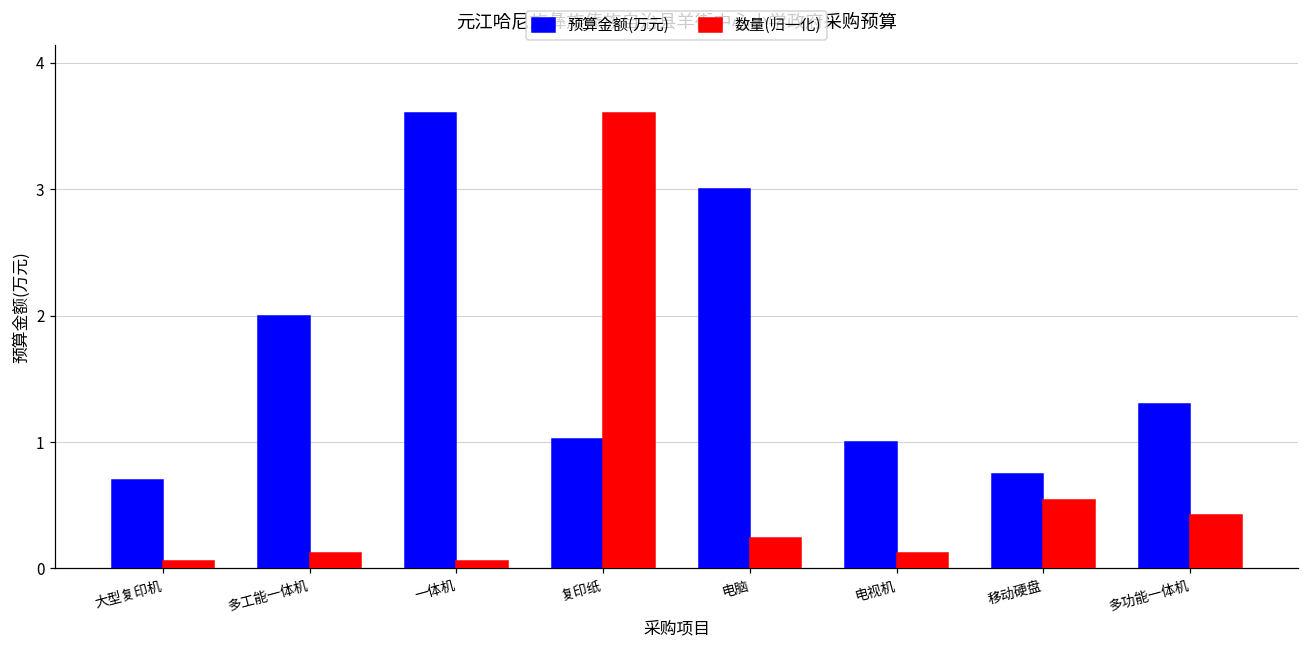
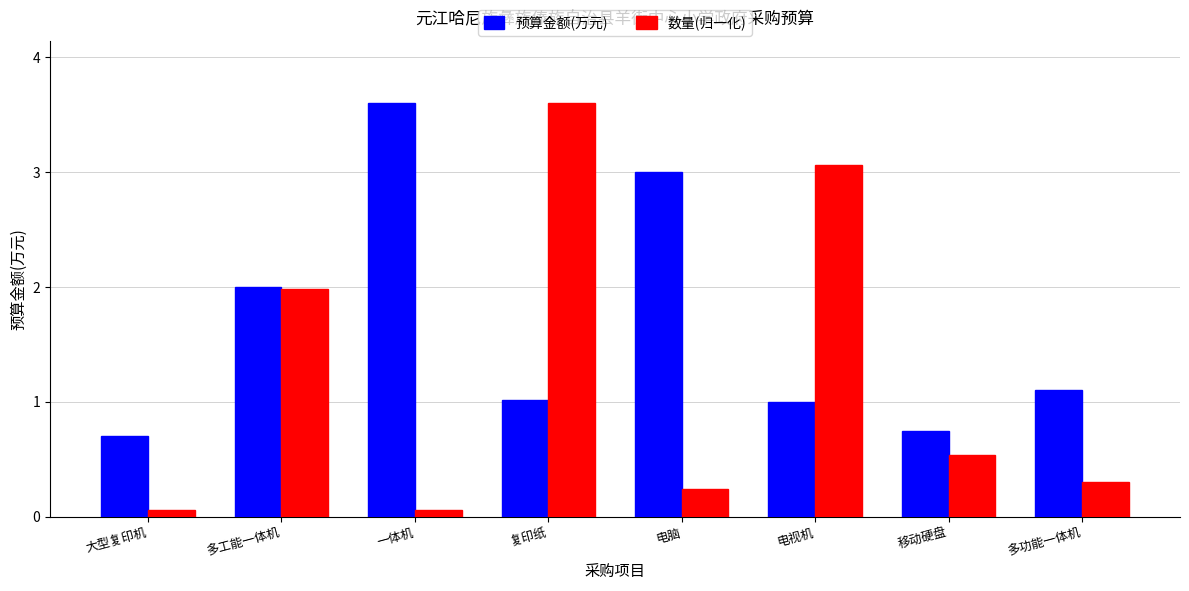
  {
    "预算金额(万元)": {
      "大型复印机": 0.7,
      "多工能一体机": 2.0,
      "一体机": 3.6,
      "复印纸": 1.0,
      "电脑": 3.0,
      "电视机": 1.0,
      "移动硬盘": 0.75,
-     "多功能一体机": 1.3
+     "多功能一体机": 1.1
    },
    "数量(归一化)": {
      "大型复印机": 0.06,
-     "多工能一体机": 0.12,
+     "多工能一体机": 1.98,
      "一体机": 0.06,
      "复印纸": 3.60,
      "电脑": 0.24,
-     "电视机": 0.12,
+     "电视机": 3.06,
      "移动硬盘": 0.54,
-     "多功能一体机": 0.42
+     "多功能一体机": 0.30
    }
  }
